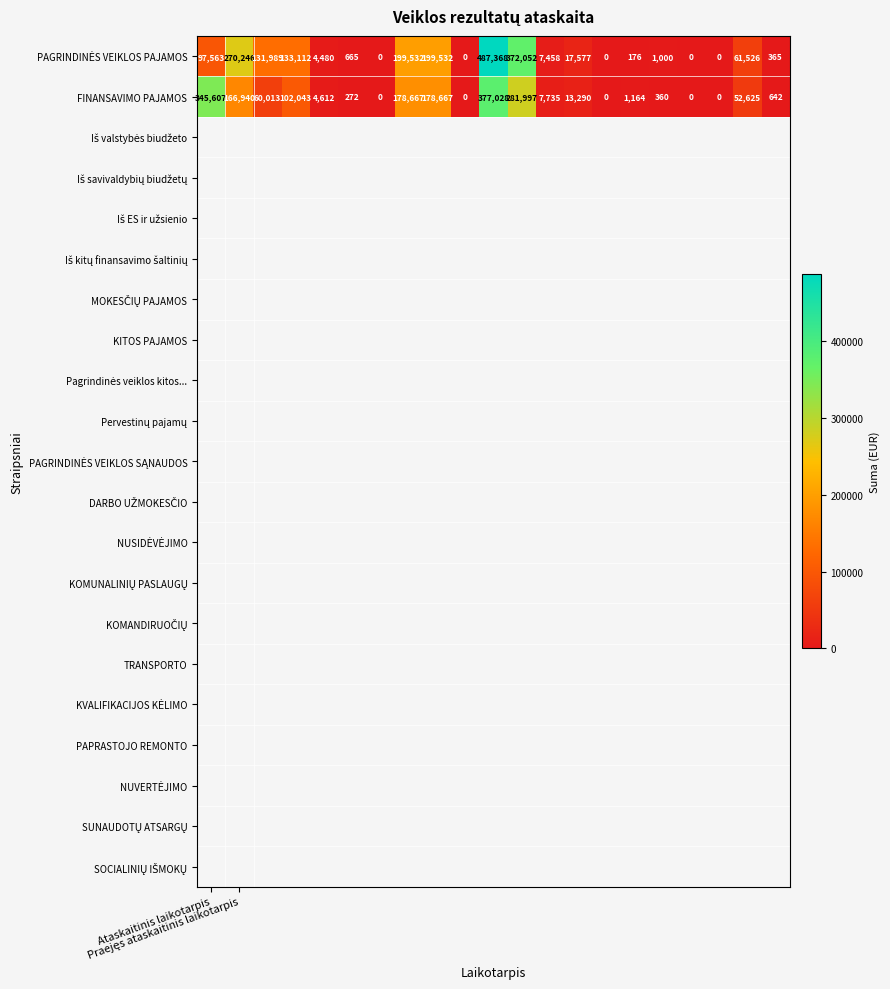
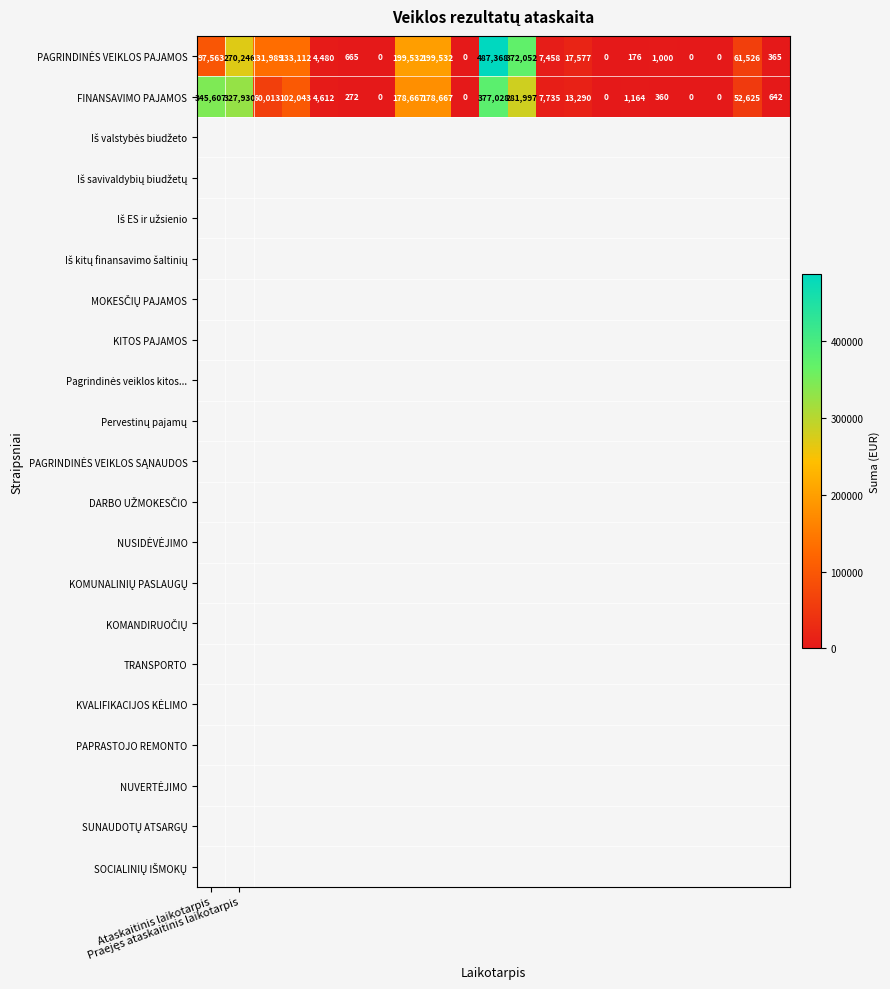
  {
    "PAGRINDINĖS VEIKLOS PAJAMOS": {
      "Ataskaitinis laikotarpis": "97,563",
      "Praejęs ataskaitinis laikotarpis": "270,246"
    },
    "FINANSAVIMO PAJAMOS": {
      "Ataskaitinis laikotarpis": "345,607",
-     "Praejęs ataskaitinis laikotarpis": "166,940"
+     "Praejęs ataskaitinis laikotarpis": "327,930"
    }
  }
